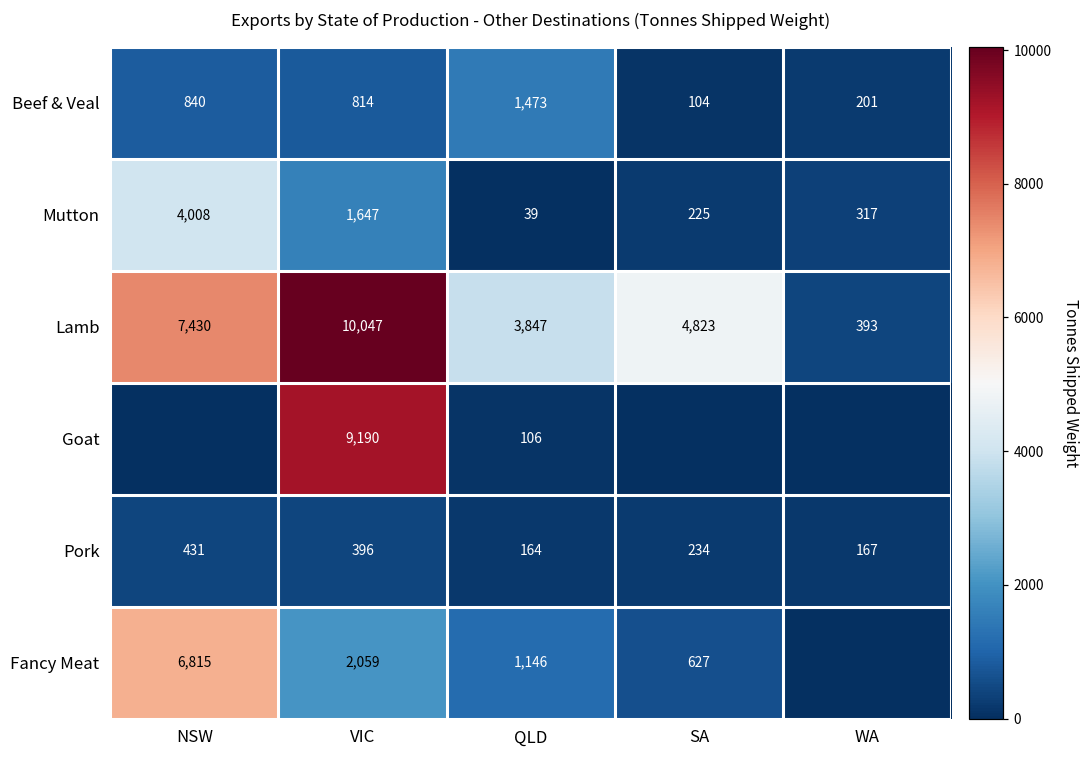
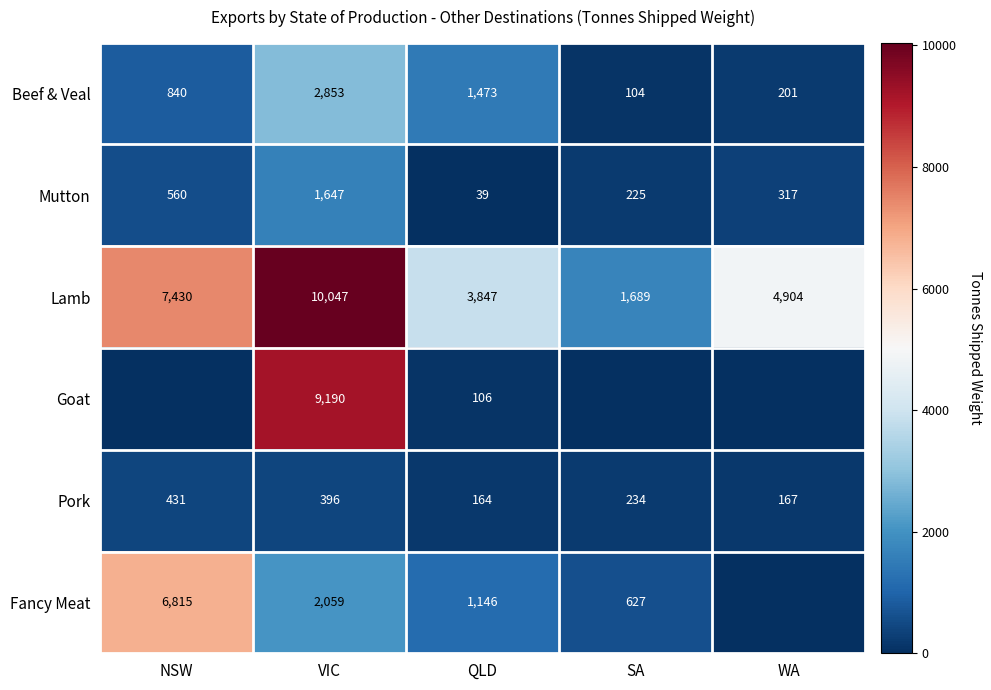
  {
    "Beef & Veal": {
      "NSW": "840",
-     "VIC": "814",
+     "VIC": "2,853",
      "QLD": "1,473",
      "SA": "104",
      "WA": "201"
    },
    "Mutton": {
-     "NSW": "4,008",
+     "NSW": "560",
      "VIC": "1,647",
      "QLD": "39",
      "SA": "225",
      "WA": "317"
    },
    "Lamb": {
      "NSW": "7,430",
      "VIC": "10,047",
      "QLD": "3,847",
-     "SA": "4,823",
-     "WA": "393"
+     "SA": "1,689",
+     "WA": "4,904"
    },
    "Goat": {
      "VIC": "9,190",
      "QLD": "106"
    },
    "Pork": {
      "NSW": "431",
      "VIC": "396",
      "QLD": "164",
      "SA": "234",
      "WA": "167"
    },
    "Fancy Meat": {
      "NSW": "6,815",
      "VIC": "2,059",
      "QLD": "1,146",
      "SA": "627"
    }
  }
